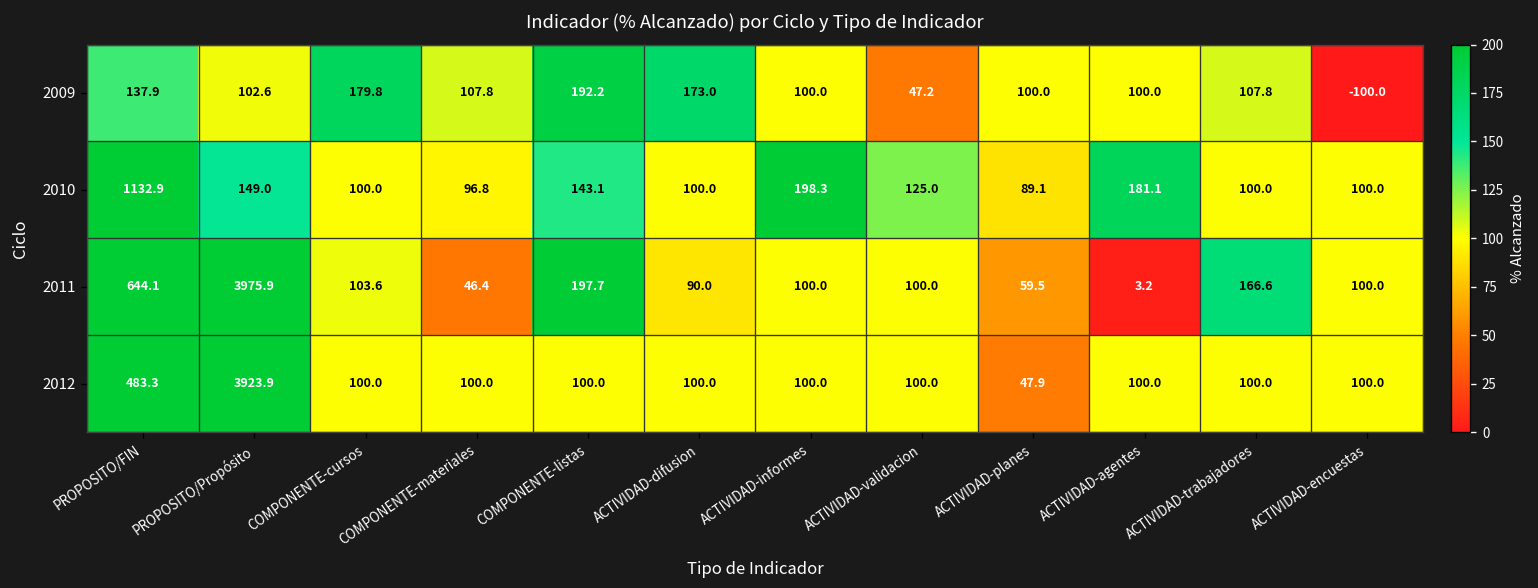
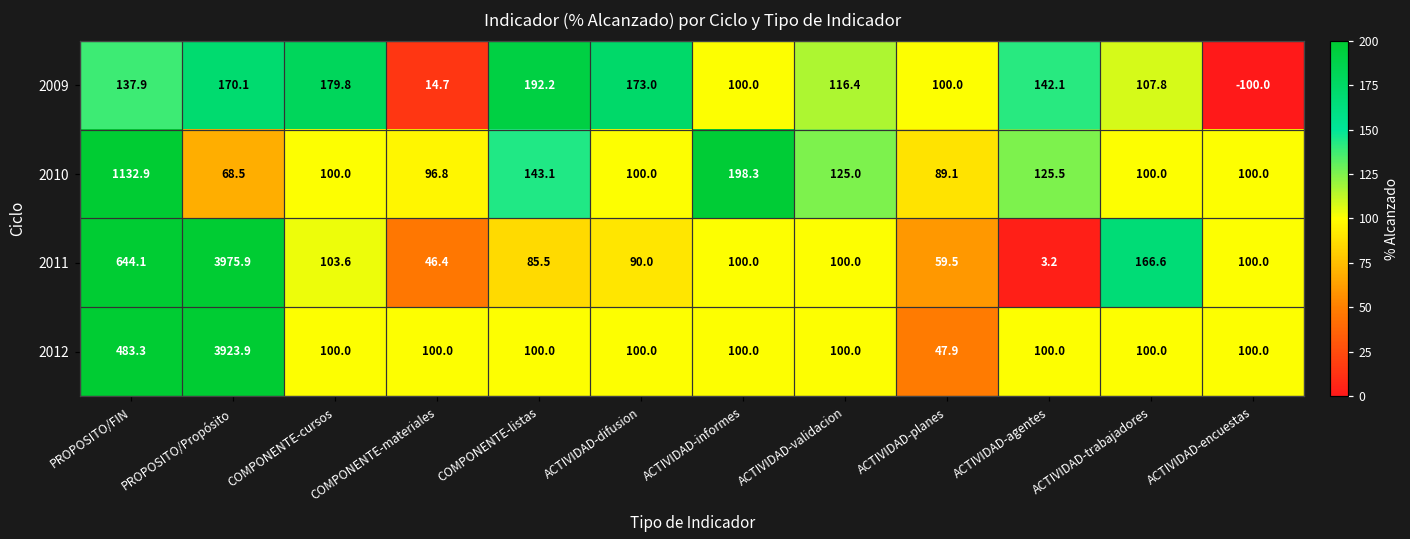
  {
    "2009": {
      "PROPOSITO/FIN": 137.9,
-     "PROPOSITO/Propósito": 102.6,
+     "PROPOSITO/Propósito": 170.1,
      "COMPONENTE-cursos": 179.8,
-     "COMPONENTE-materiales": 107.8,
+     "COMPONENTE-materiales": 14.7,
      "COMPONENTE-listas": 192.2,
      "ACTIVIDAD-difusion": 173.0,
      "ACTIVIDAD-informes": 100.0,
-     "ACTIVIDAD-validacion": 47.2,
+     "ACTIVIDAD-validacion": 116.4,
      "ACTIVIDAD-planes": 100.0,
-     "ACTIVIDAD-agentes": 100.0,
+     "ACTIVIDAD-agentes": 142.1,
      "ACTIVIDAD-trabajadores": 107.8,
      "ACTIVIDAD-encuestas": -100.0
    },
    "2010": {
      "PROPOSITO/FIN": 1132.9,
-     "PROPOSITO/Propósito": 149.0,
+     "PROPOSITO/Propósito": 68.5,
      "COMPONENTE-cursos": 100.0,
      "COMPONENTE-materiales": 96.8,
      "COMPONENTE-listas": 143.1,
      "ACTIVIDAD-difusion": 100.0,
      "ACTIVIDAD-informes": 198.3,
      "ACTIVIDAD-validacion": 125.0,
      "ACTIVIDAD-planes": 89.1,
-     "ACTIVIDAD-agentes": 181.1,
+     "ACTIVIDAD-agentes": 125.5,
      "ACTIVIDAD-trabajadores": 100.0,
      "ACTIVIDAD-encuestas": 100.0
    },
    "2011": {
      "PROPOSITO/FIN": 644.1,
      "PROPOSITO/Propósito": 3975.9,
      "COMPONENTE-cursos": 103.6,
      "COMPONENTE-materiales": 46.4,
-     "COMPONENTE-listas": 197.7,
+     "COMPONENTE-listas": 85.5,
      "ACTIVIDAD-difusion": 90.0,
      "ACTIVIDAD-informes": 100.0,
      "ACTIVIDAD-validacion": 100.0,
      "ACTIVIDAD-planes": 59.5,
      "ACTIVIDAD-agentes": 3.2,
      "ACTIVIDAD-trabajadores": 166.6,
      "ACTIVIDAD-encuestas": 100.0
    },
    "2012": {
      "PROPOSITO/FIN": 483.3,
      "PROPOSITO/Propósito": 3923.9,
      "COMPONENTE-cursos": 100.0,
      "COMPONENTE-materiales": 100.0,
      "COMPONENTE-listas": 100.0,
      "ACTIVIDAD-difusion": 100.0,
      "ACTIVIDAD-informes": 100.0,
      "ACTIVIDAD-validacion": 100.0,
      "ACTIVIDAD-planes": 47.9,
      "ACTIVIDAD-agentes": 100.0,
      "ACTIVIDAD-trabajadores": 100.0,
      "ACTIVIDAD-encuestas": 100.0
    }
  }
